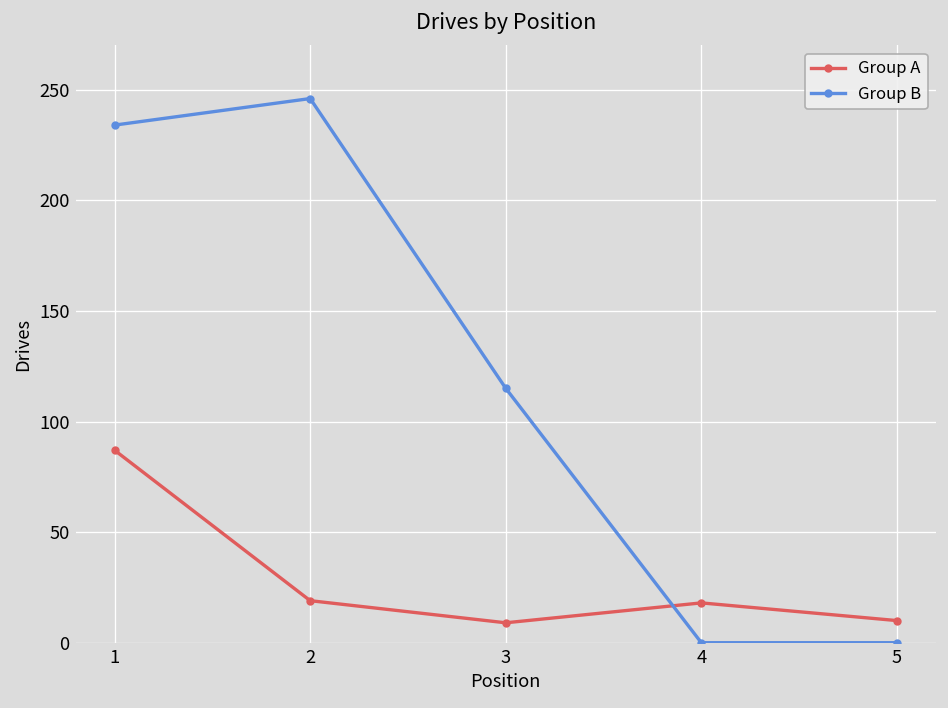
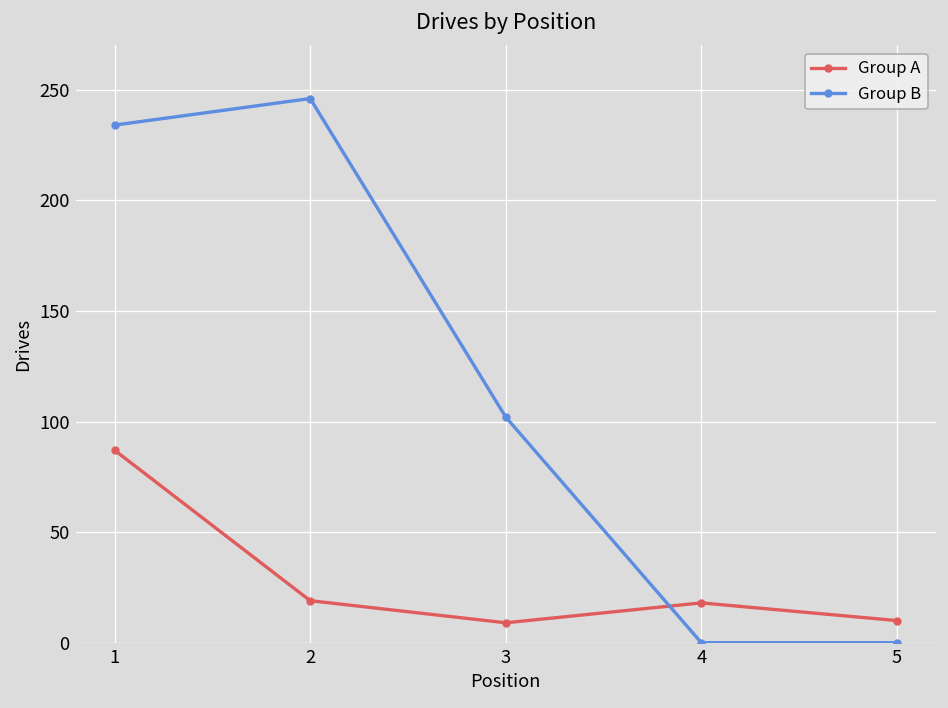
  {
    "Group A": {
      "1": 87,
      "2": 19,
      "3": 9,
      "4": 18,
      "5": 10
    },
    "Group B": {
      "1": 234,
      "2": 246,
-     "3": 115,
+     "3": 102,
      "4": 0,
      "5": 0
    }
  }
